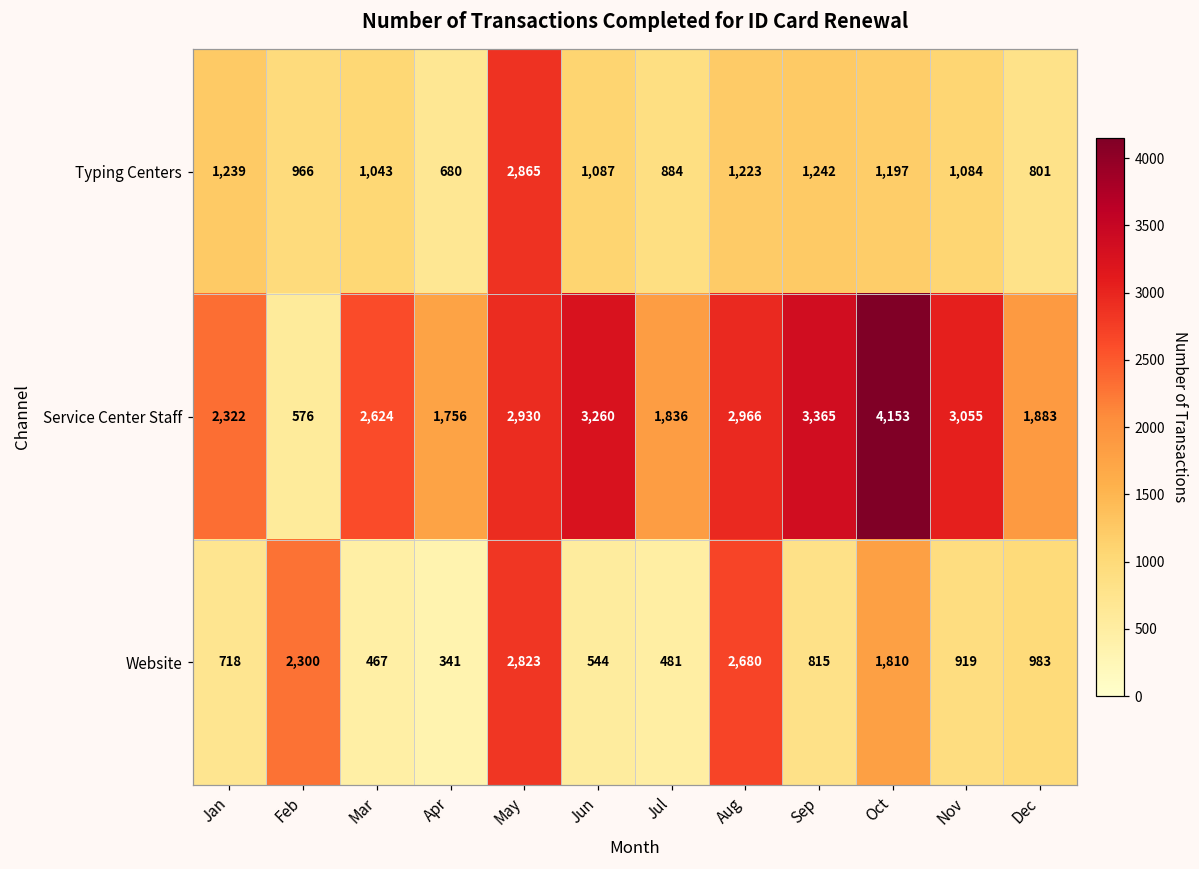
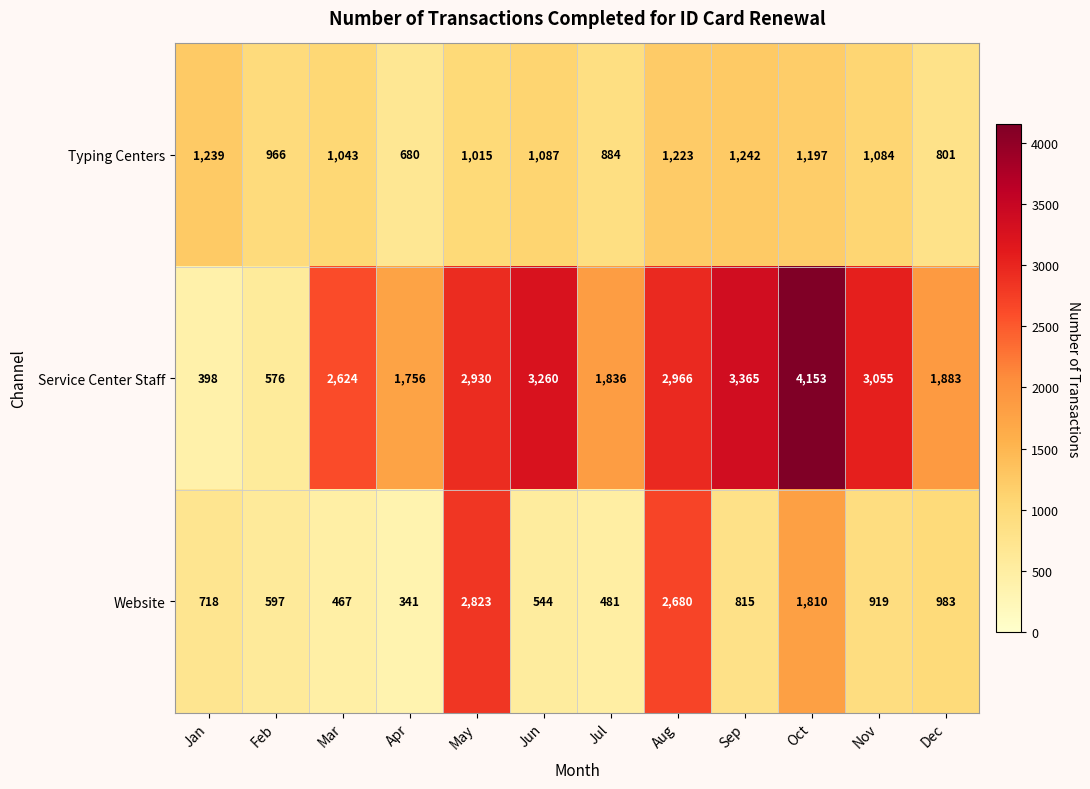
  {
    "Typing Centers": {
      "Jan": "1,239",
      "Feb": "966",
      "Mar": "1,043",
      "Apr": "680",
-     "May": "2,865",
+     "May": "1,015",
      "Jun": "1,087",
      "Jul": "884",
      "Aug": "1,223",
      "Sep": "1,242",
      "Oct": "1,197",
      "Nov": "1,084",
      "Dec": "801"
    },
    "Service Center Staff": {
-     "Jan": "2,322",
+     "Jan": "398",
      "Feb": "576",
      "Mar": "2,624",
      "Apr": "1,756",
      "May": "2,930",
      "Jun": "3,260",
      "Jul": "1,836",
      "Aug": "2,966",
      "Sep": "3,365",
      "Oct": "4,153",
      "Nov": "3,055",
      "Dec": "1,883"
    },
    "Website": {
      "Jan": "718",
-     "Feb": "2,300",
+     "Feb": "597",
      "Mar": "467",
      "Apr": "341",
      "May": "2,823",
      "Jun": "544",
      "Jul": "481",
      "Aug": "2,680",
      "Sep": "815",
      "Oct": "1,810",
      "Nov": "919",
      "Dec": "983"
    }
  }
